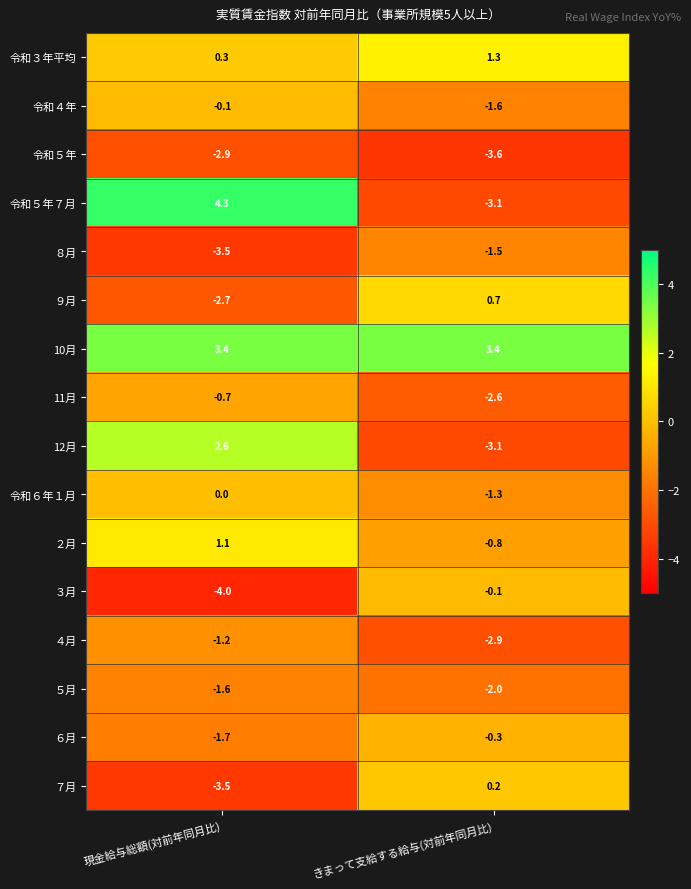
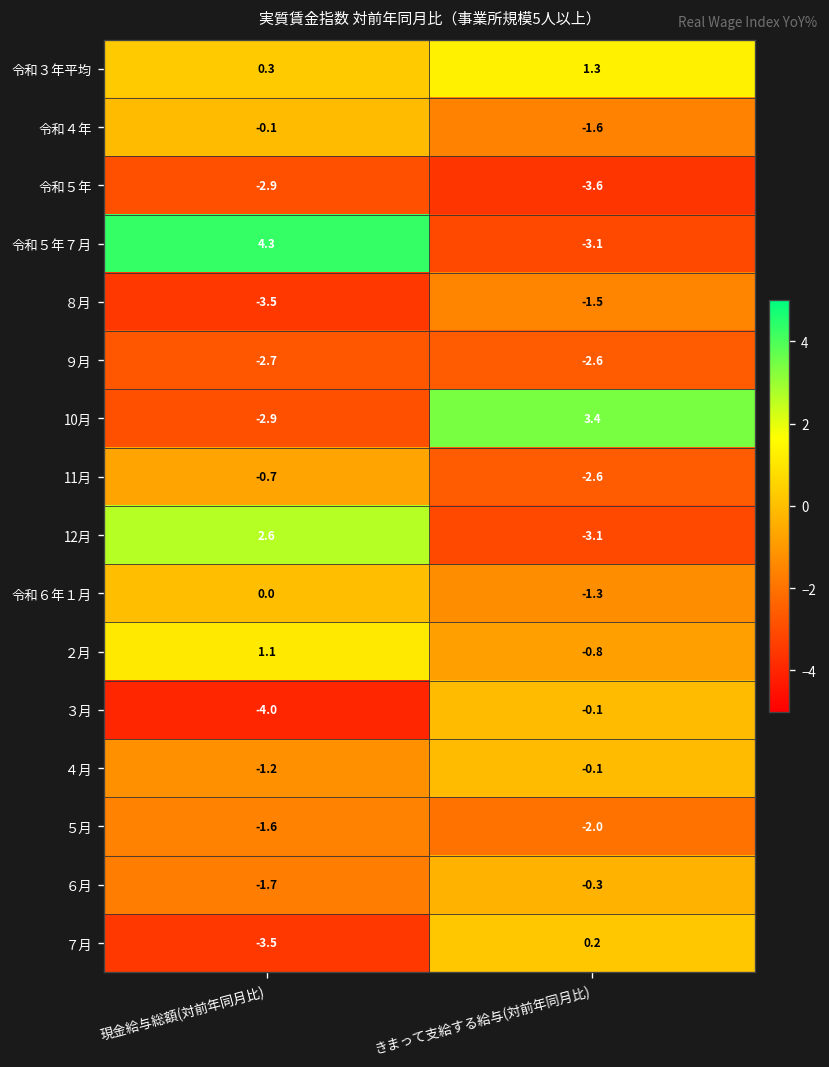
  {
    "令和３年平均": {
      "現金給与総額(対前年同月比)": 0.3,
      "きまって支給する給与(対前年同月比)": 1.3
    },
    "令和４年": {
      "現金給与総額(対前年同月比)": -0.1,
      "きまって支給する給与(対前年同月比)": -1.6
    },
    "令和５年": {
      "現金給与総額(対前年同月比)": -2.9,
      "きまって支給する給与(対前年同月比)": -3.6
    },
    "令和５年７月": {
      "現金給与総額(対前年同月比)": 4.3,
      "きまって支給する給与(対前年同月比)": -3.1
    },
    "８月": {
      "現金給与総額(対前年同月比)": -3.5,
      "きまって支給する給与(対前年同月比)": -1.5
    },
    "９月": {
      "現金給与総額(対前年同月比)": -2.7,
-     "きまって支給する給与(対前年同月比)": 0.7
+     "きまって支給する給与(対前年同月比)": -2.6
    },
    "10月": {
-     "現金給与総額(対前年同月比)": 3.4,
+     "現金給与総額(対前年同月比)": -2.9,
      "きまって支給する給与(対前年同月比)": 3.4
    },
    "11月": {
      "現金給与総額(対前年同月比)": -0.7,
      "きまって支給する給与(対前年同月比)": -2.6
    },
    "12月": {
      "現金給与総額(対前年同月比)": 2.6,
      "きまって支給する給与(対前年同月比)": -3.1
    },
    "令和６年１月": {
      "現金給与総額(対前年同月比)": 0.0,
      "きまって支給する給与(対前年同月比)": -1.3
    },
    "２月": {
      "現金給与総額(対前年同月比)": 1.1,
      "きまって支給する給与(対前年同月比)": -0.8
    },
    "３月": {
      "現金給与総額(対前年同月比)": -4.0,
      "きまって支給する給与(対前年同月比)": -0.1
    },
    "４月": {
      "現金給与総額(対前年同月比)": -1.2,
-     "きまって支給する給与(対前年同月比)": -2.9
+     "きまって支給する給与(対前年同月比)": -0.1
    },
    "５月": {
      "現金給与総額(対前年同月比)": -1.6,
      "きまって支給する給与(対前年同月比)": -2.0
    },
    "６月": {
      "現金給与総額(対前年同月比)": -1.7,
      "きまって支給する給与(対前年同月比)": -0.3
    },
    "７月": {
      "現金給与総額(対前年同月比)": -3.5,
      "きまって支給する給与(対前年同月比)": 0.2
    }
  }
